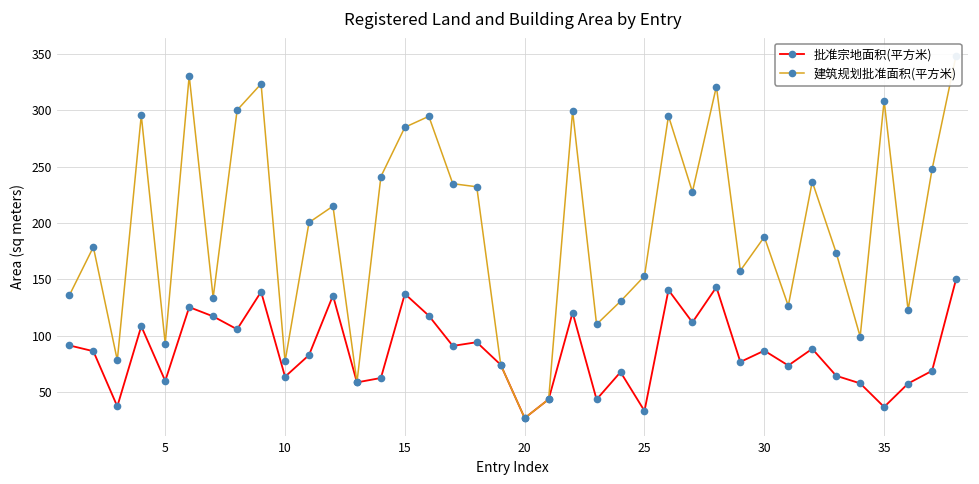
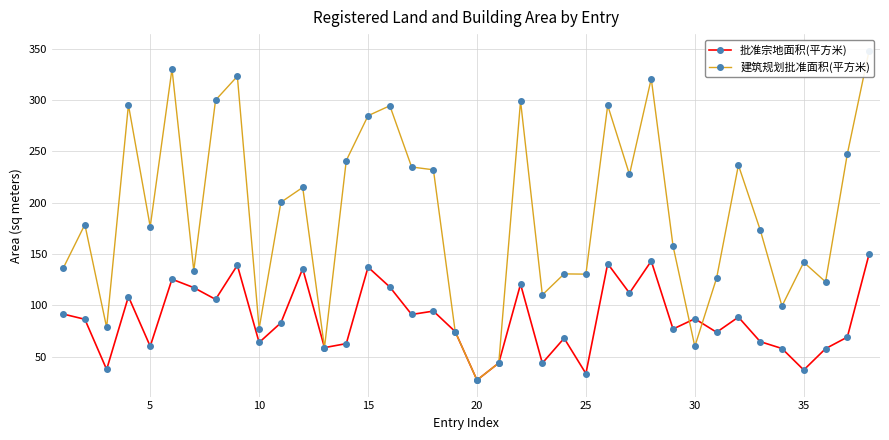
  {
    "批准宗地面积(平方米)": {
      "5": 60,
      "10": 64,
      "15": 137,
      "25": 34,
      "30": 87,
      "35": 37
    },
    "建筑规划批准面积(平方米)": {
-     "5": 93,
+     "5": 177,
      "10": 77,
      "15": 285,
-     "25": 153,
-     "30": 188,
-     "35": 308
+     "25": 130,
+     "30": 60,
+     "35": 142
    }
  }
